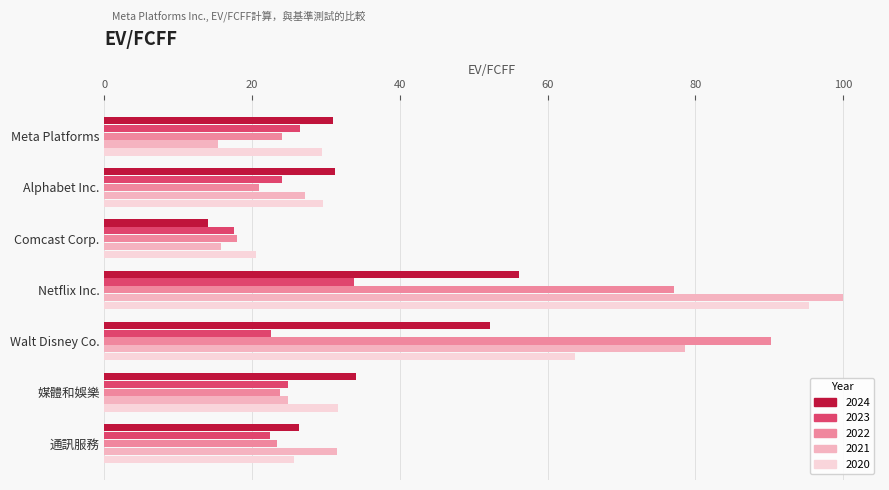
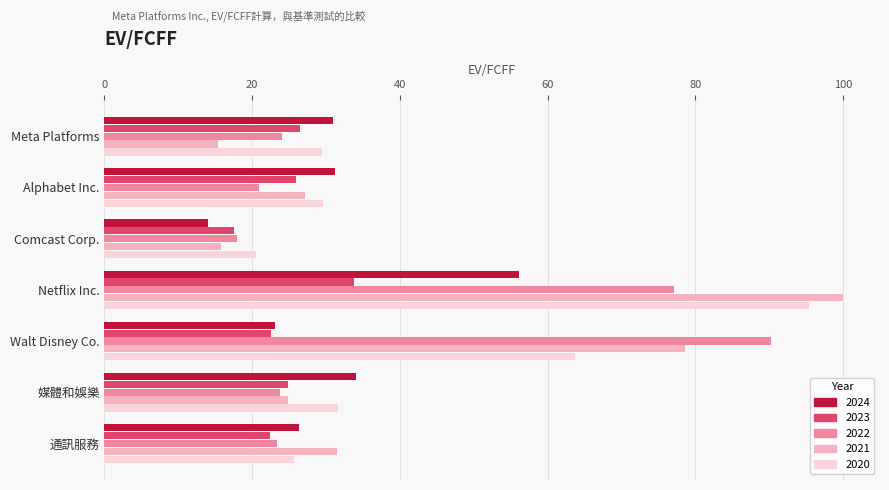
  {
    "2024": {
      "Meta Platforms": 31,
      "Alphabet Inc.": 31,
      "Comcast Corp.": 14,
      "Netflix Inc.": 56,
-     "Walt Disney Co.": 52,
+     "Walt Disney Co.": 23,
      "媒體和娛樂": 34,
      "通訊服務": 26
    },
    "2023": {
      "Meta Platforms": 26,
-     "Alphabet Inc.": 24,
+     "Alphabet Inc.": 26,
      "Comcast Corp.": 18,
      "Netflix Inc.": 34,
      "Walt Disney Co.": 23,
      "媒體和娛樂": 25,
      "通訊服務": 22
    }
  }
